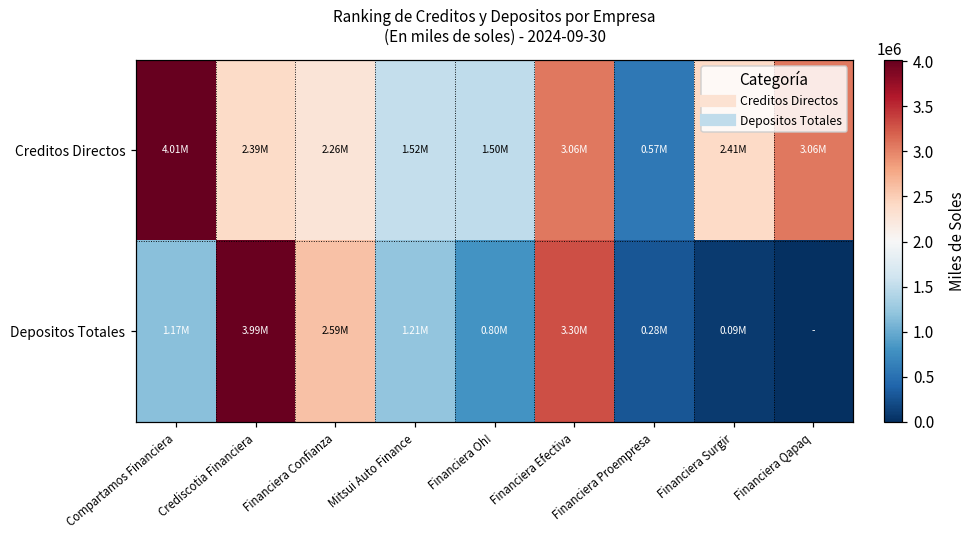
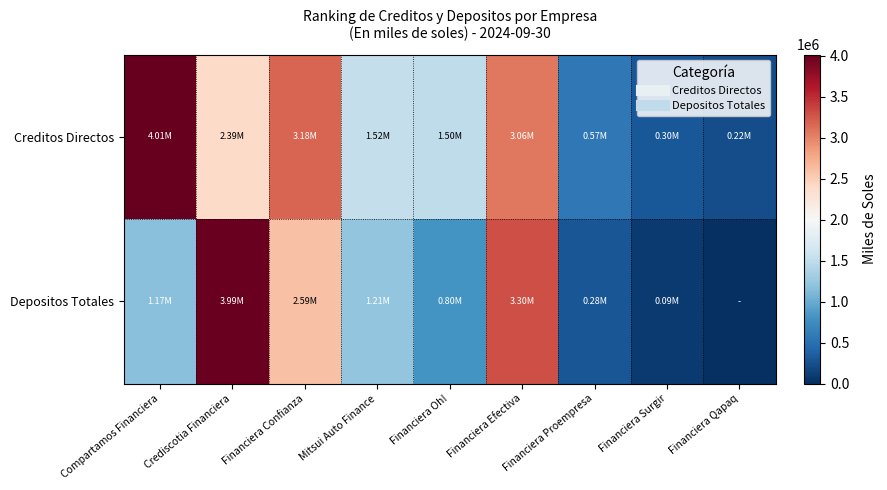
  {
    "Creditos Directos": {
      "Compartamos Financiera": "4.01M",
      "Crediscotia Financiera": "2.39M",
-     "Financiera Confianza": "2.26M",
+     "Financiera Confianza": "3.18M",
      "Mitsui Auto Finance": "1.52M",
      "Financiera Oh!": "1.50M",
      "Financiera Efectiva": "3.06M",
      "Financiera Proempresa": "0.57M",
-     "Financiera Surgir": "2.41M",
-     "Financiera Qapaq": "3.06M"
+     "Financiera Surgir": "0.30M",
+     "Financiera Qapaq": "0.22M"
    },
    "Depositos Totales": {
      "Compartamos Financiera": "1.17M",
      "Crediscotia Financiera": "3.99M",
      "Financiera Confianza": "2.59M",
      "Mitsui Auto Finance": "1.21M",
      "Financiera Oh!": "0.80M",
      "Financiera Efectiva": "3.30M",
      "Financiera Proempresa": "0.28M",
      "Financiera Surgir": "0.09M"
    }
  }
